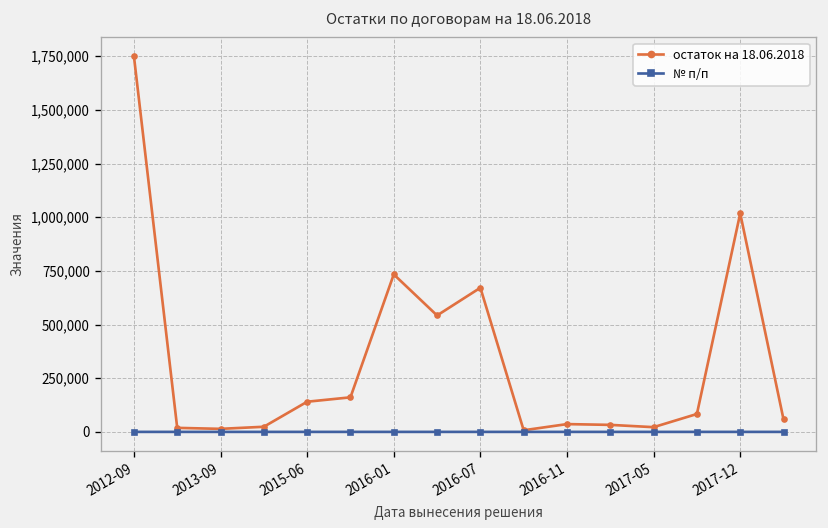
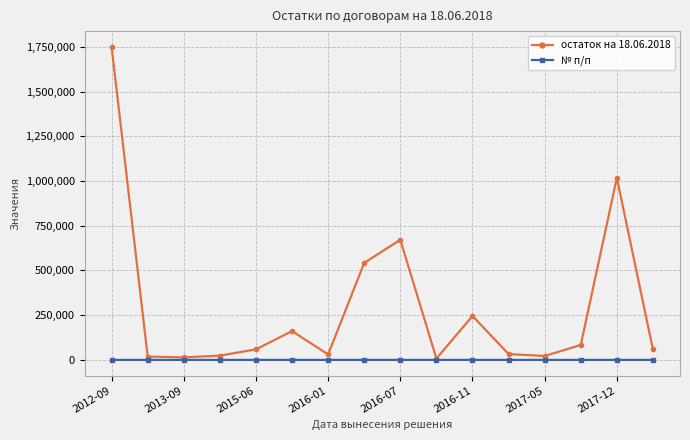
  {
    "остаток на 18.06.2018": {
      "2012-09": "1,750,000",
-     "2015-06": "140,000",
-     "2016-01": "730,000",
+     "2015-06": "60,000",
+     "2016-01": "30,000",
      "2016-07": "670,000",
-     "2016-11": "40,000",
+     "2016-11": "250,000",
      "2017-05": "20,000",
      "2017-12": "1,020,000"
    },
    "№ п/п": {
      "2012-09": "0",
      "2015-06": "0",
      "2016-01": "0",
      "2016-07": "0",
      "2016-11": "0",
      "2017-05": "0",
      "2017-12": "0"
    }
  }
